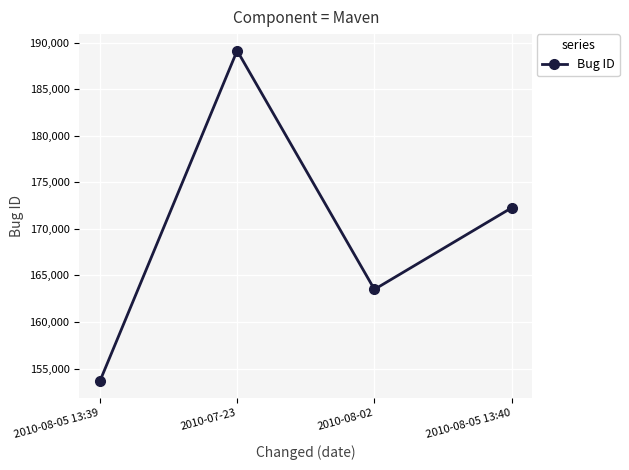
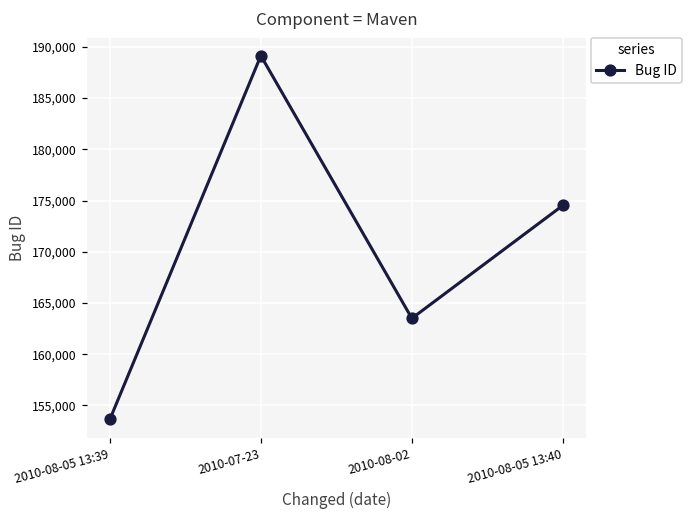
  {
    "2010-08-05 13:39": "154,000",
    "2010-07-23": "189,000",
    "2010-08-02": "164,000",
-   "2010-08-05 13:40": "172,000"
+   "2010-08-05 13:40": "175,000"
  }
